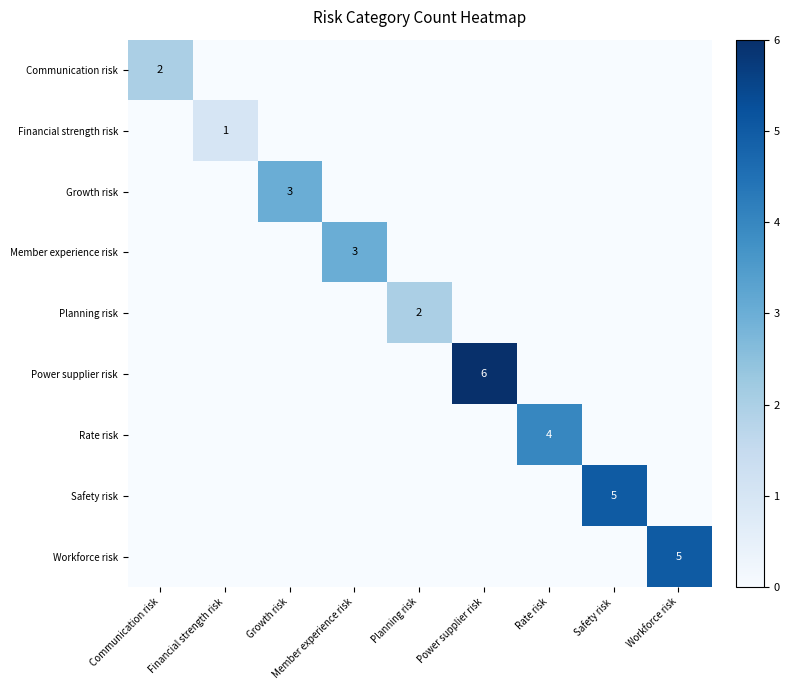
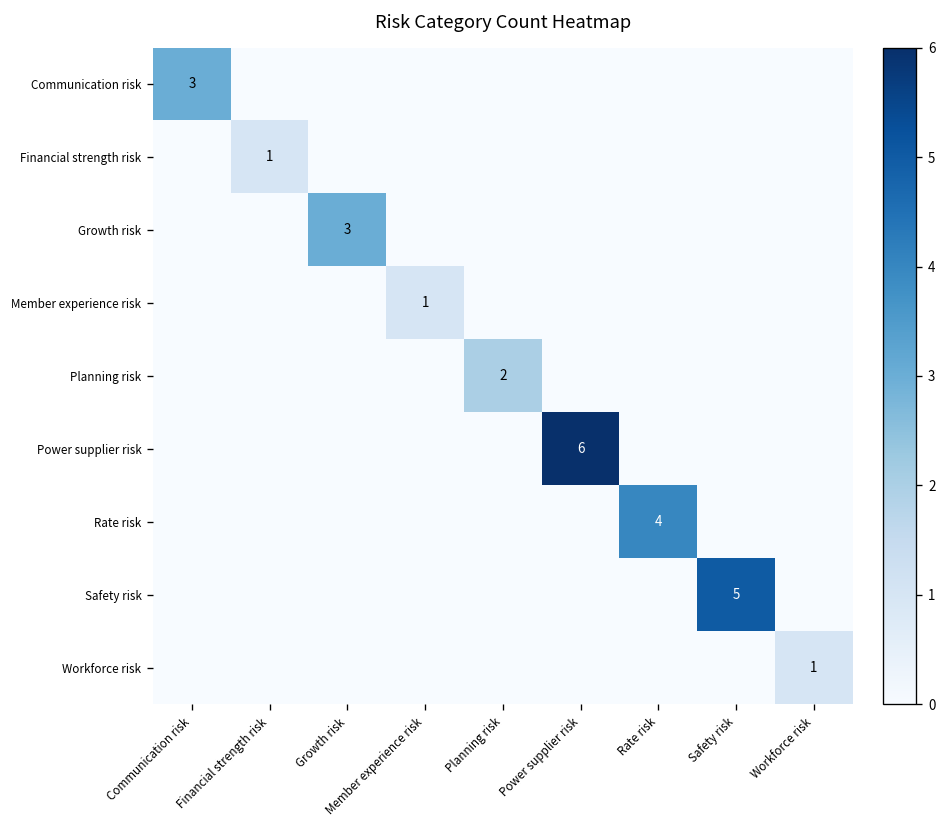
  {
    "Communication risk": {
-     "Communication risk": 2
+     "Communication risk": 3
    },
    "Financial strength risk": {
      "Financial strength risk": 1
    },
    "Growth risk": {
      "Growth risk": 3
    },
    "Member experience risk": {
-     "Member experience risk": 3
+     "Member experience risk": 1
    },
    "Planning risk": {
      "Planning risk": 2
    },
    "Power supplier risk": {
      "Power supplier risk": 6
    },
    "Rate risk": {
      "Rate risk": 4
    },
    "Safety risk": {
      "Safety risk": 5
    },
    "Workforce risk": {
-     "Workforce risk": 5
+     "Workforce risk": 1
    }
  }
